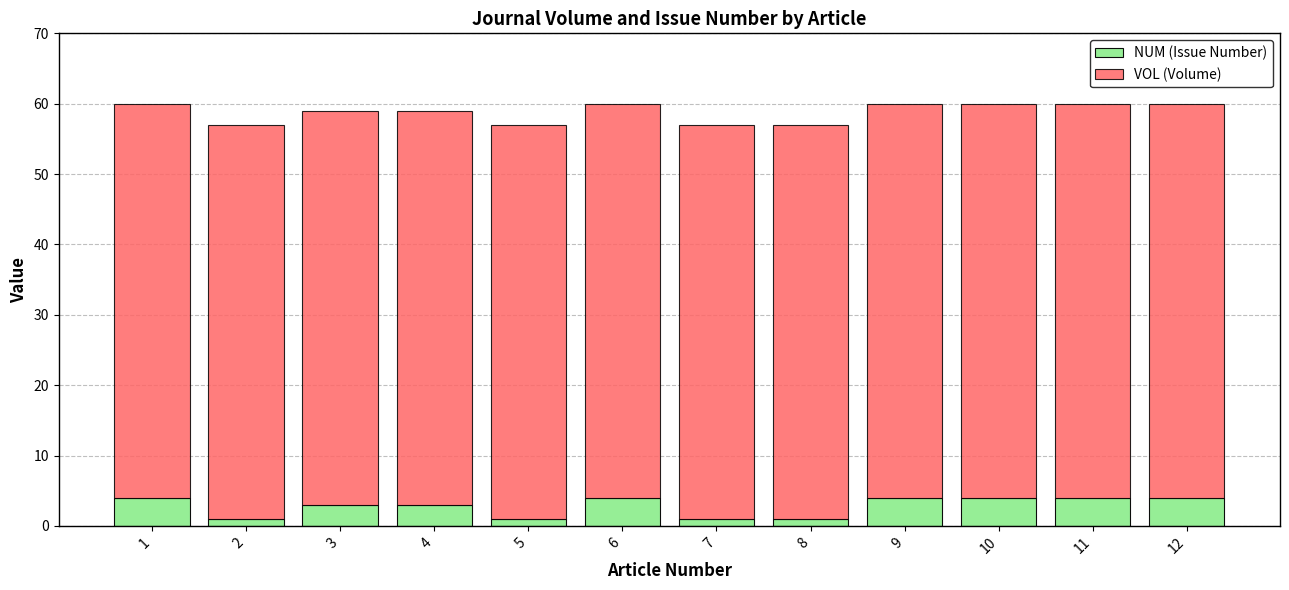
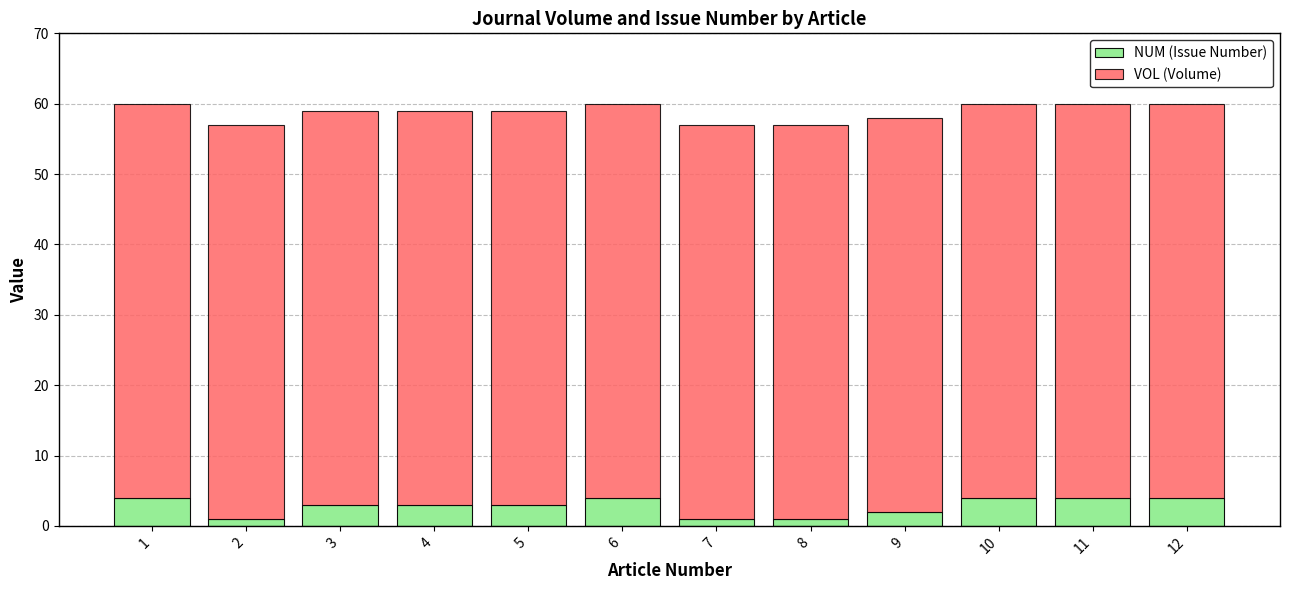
  {
    "NUM (Issue Number)": {
      "1": 4,
      "2": 1,
      "3": 3,
      "4": 3,
-     "5": 1,
+     "5": 3,
      "6": 4,
      "7": 1,
      "8": 1,
-     "9": 4,
+     "9": 2,
      "10": 4,
      "11": 4,
      "12": 4
    },
    "VOL (Volume)": {
      "1": 56,
      "2": 56,
      "3": 56,
      "4": 56,
      "5": 56,
      "6": 56,
      "7": 56,
      "8": 56,
      "9": 56,
      "10": 56,
      "11": 56,
      "12": 56
    }
  }
